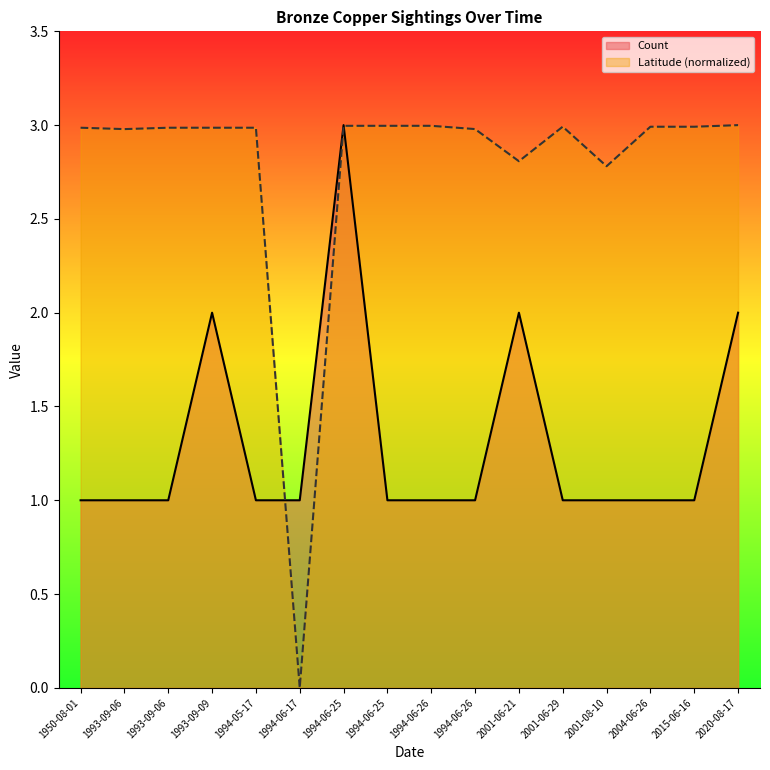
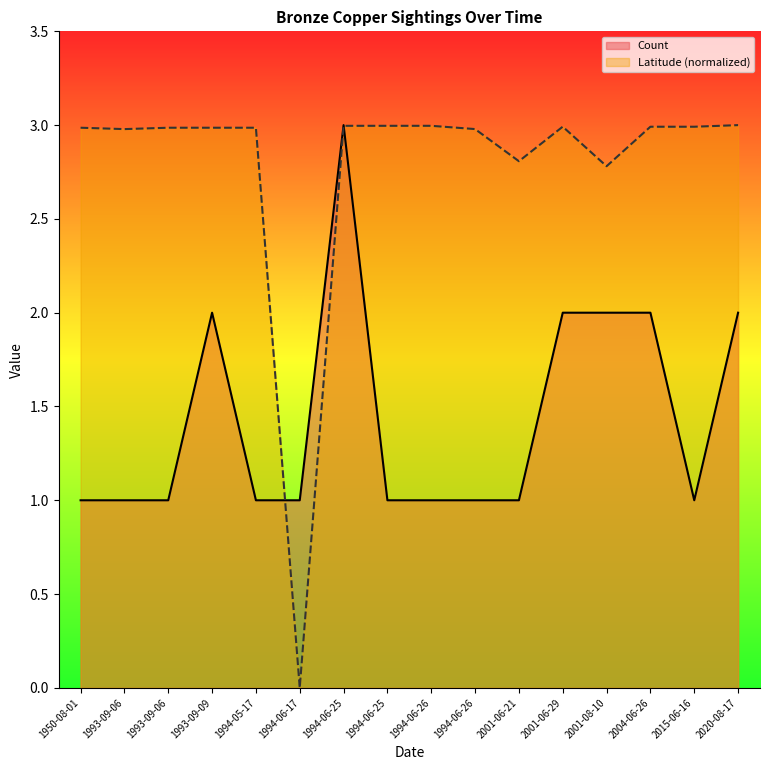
  {
    "Count": {
      "1950-08-01": 1,
      "1993-09-09": 2,
      "1994-05-17": 1,
      "1994-06-17": 1,
-     "2001-06-21": 2,
-     "2001-06-29": 1,
-     "2001-08-10": 1,
-     "2004-06-26": 1,
+     "2001-06-21": 1,
+     "2001-06-29": 2,
+     "2001-08-10": 2,
+     "2004-06-26": 2,
      "2015-06-16": 1,
      "2020-08-17": 2
    },
    "Latitude (normalized)": {
      "1950-08-01": 2.99,
      "1993-09-09": 2.99,
      "1994-05-17": 2.99,
      "1994-06-17": 0,
      "2001-06-21": 2.81,
      "2001-06-29": 3,
      "2001-08-10": 2.78,
      "2004-06-26": 3,
      "2015-06-16": 3,
      "2020-08-17": 3
    }
  }
